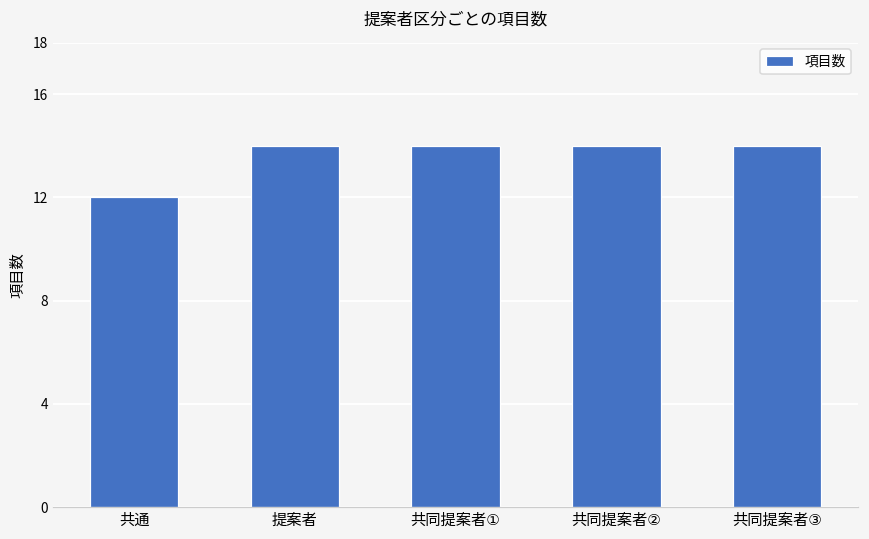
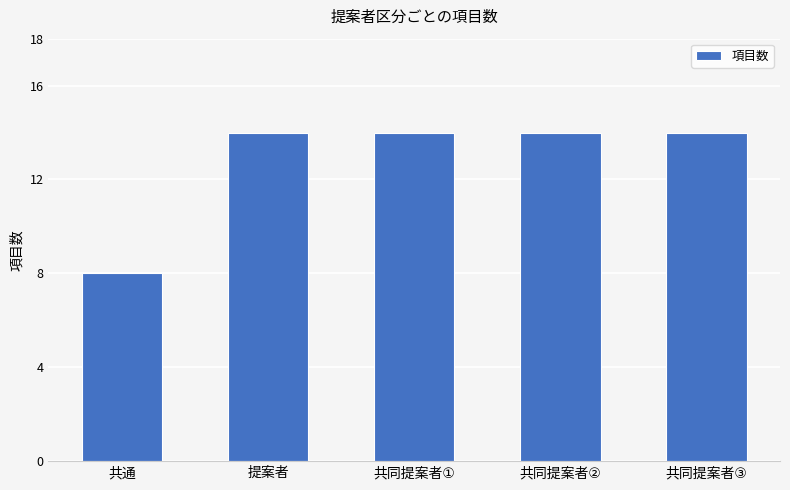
  {
-   "共通": 12,
+   "共通": 8,
    "提案者": 14,
    "共同提案者①": 14,
    "共同提案者②": 14,
    "共同提案者③": 14
  }
